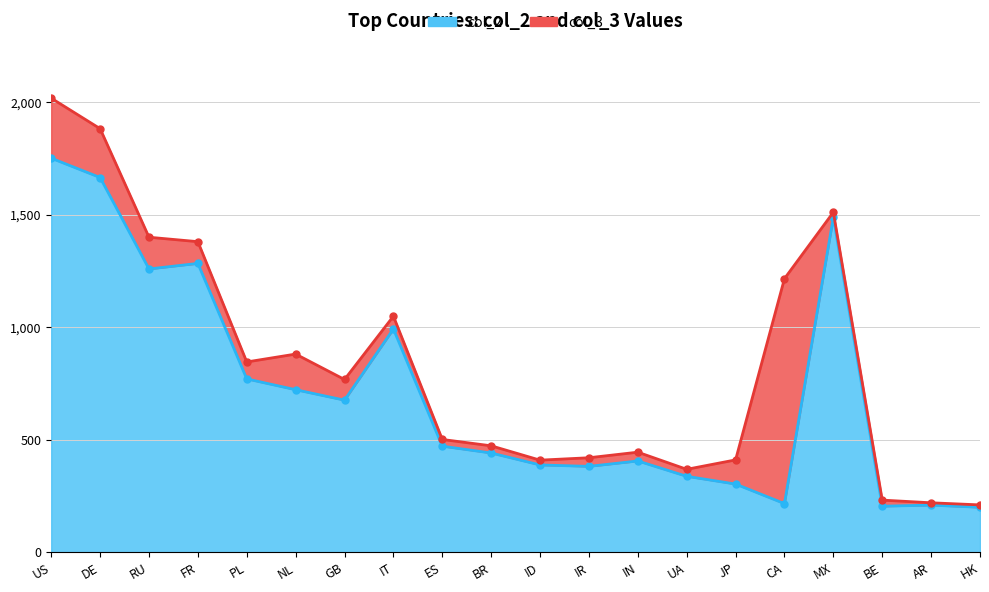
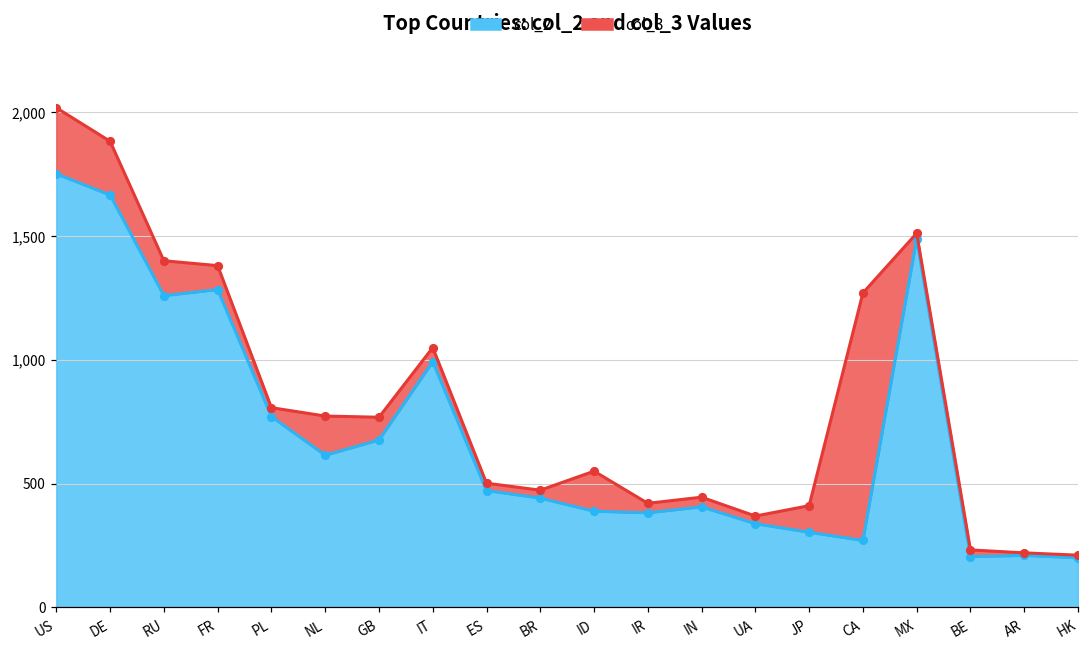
  {
    "col_2": {
      "US": "1,750",
      "DE": "1,670",
      "RU": "1,260",
      "FR": "1,280",
      "PL": "770",
-     "NL": "720",
+     "NL": "610",
      "GB": "680",
      "IT": "990",
      "ES": "470",
      "BR": "440",
      "ID": "390",
      "IR": "380",
      "IN": "410",
      "UA": "340",
      "JP": "300",
-     "CA": "220",
+     "CA": "270",
      "MX": "1,490",
      "BE": "210"
    },
    "col_3": {
      "US": "270",
      "DE": "220",
      "RU": "140",
      "FR": "100",
-     "PL": "80",
+     "PL": "40",
      "NL": "160",
      "GB": "90",
      "IT": "60",
      "ES": "30",
      "BR": "30",
-     "ID": "20",
+     "ID": "160",
      "IR": "40",
      "IN": "40",
      "UA": "30",
      "JP": "110",
      "CA": "1,000",
      "MX": "20",
      "BE": "30"
    }
  }
